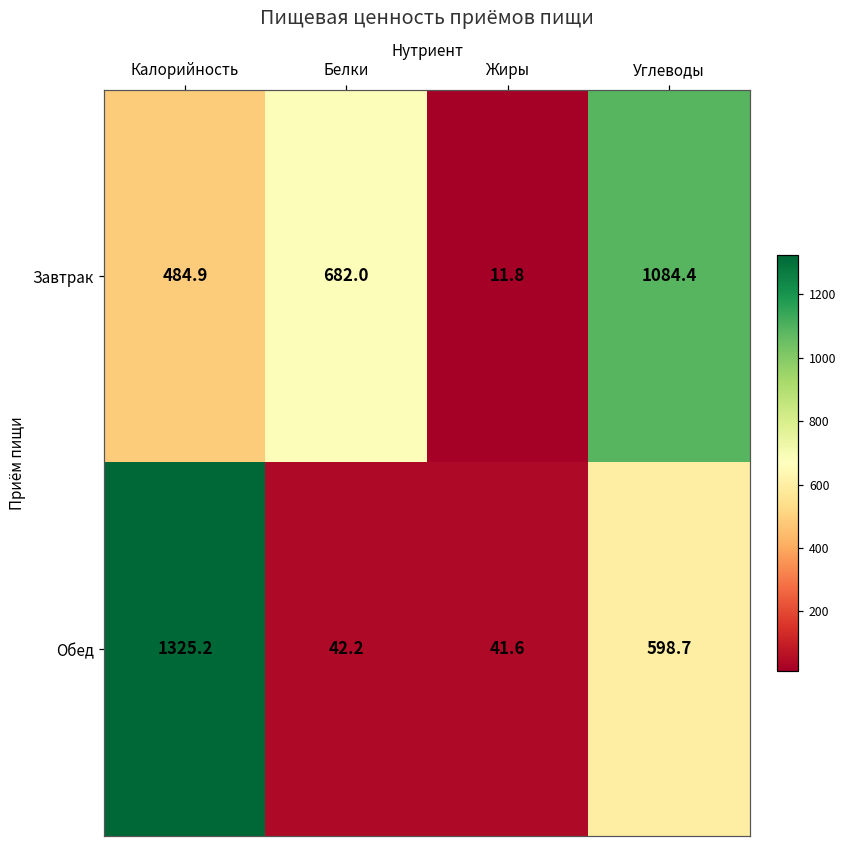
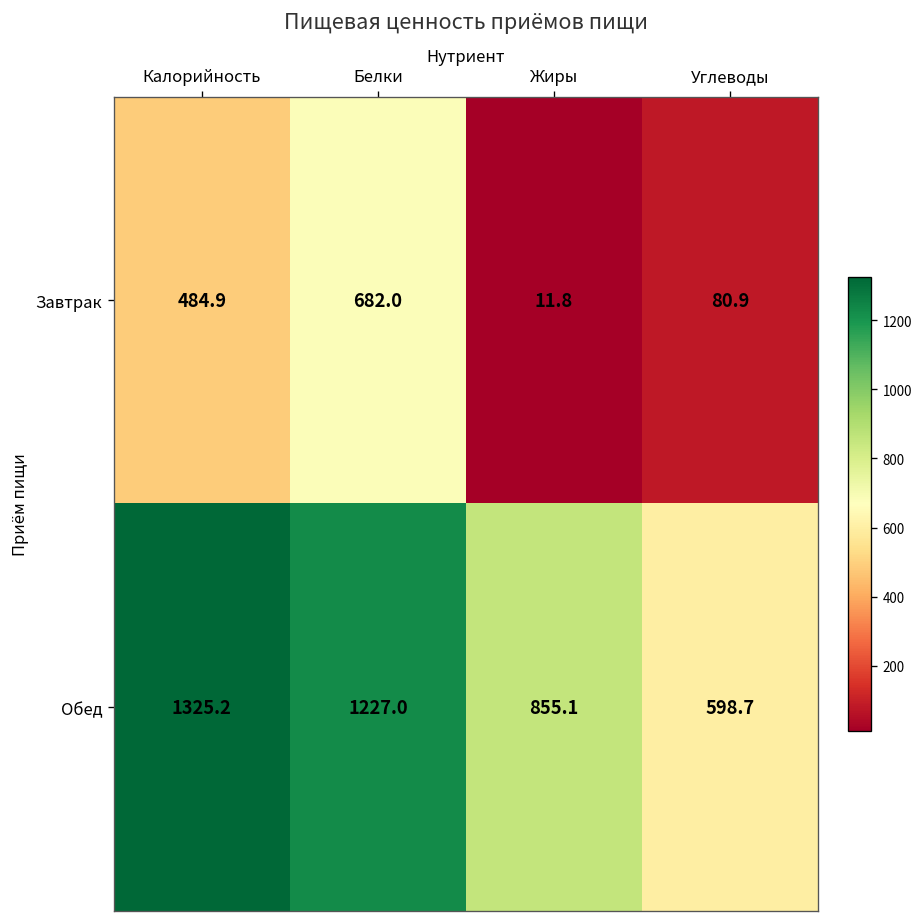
  {
    "Завтрак": {
      "Калорийность": 484.9,
      "Белки": 682.0,
      "Жиры": 11.8,
-     "Углеводы": 1084.4
+     "Углеводы": 80.9
    },
    "Обед": {
      "Калорийность": 1325.2,
-     "Белки": 42.2,
-     "Жиры": 41.6,
+     "Белки": 1227.0,
+     "Жиры": 855.1,
      "Углеводы": 598.7
    }
  }
